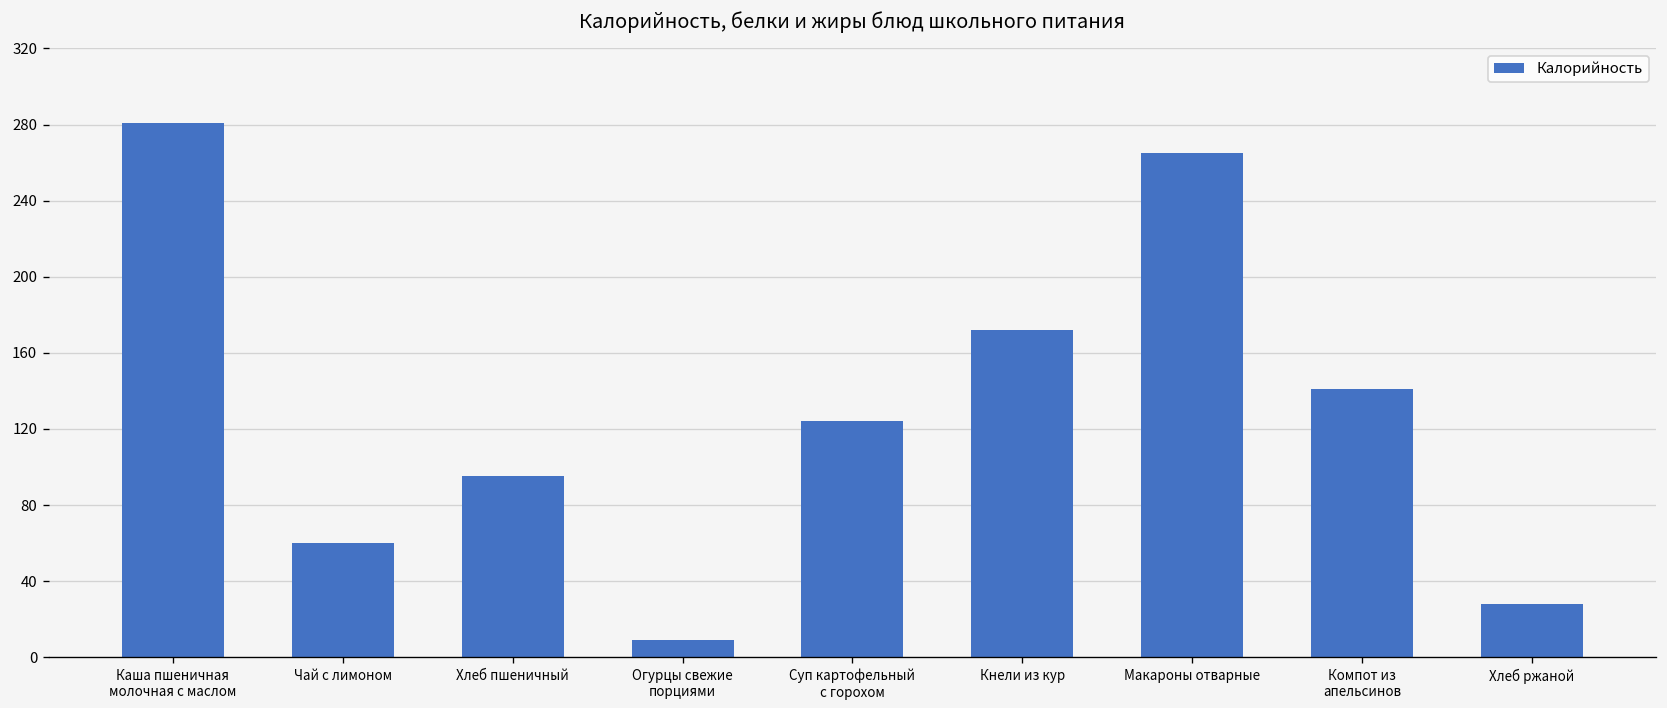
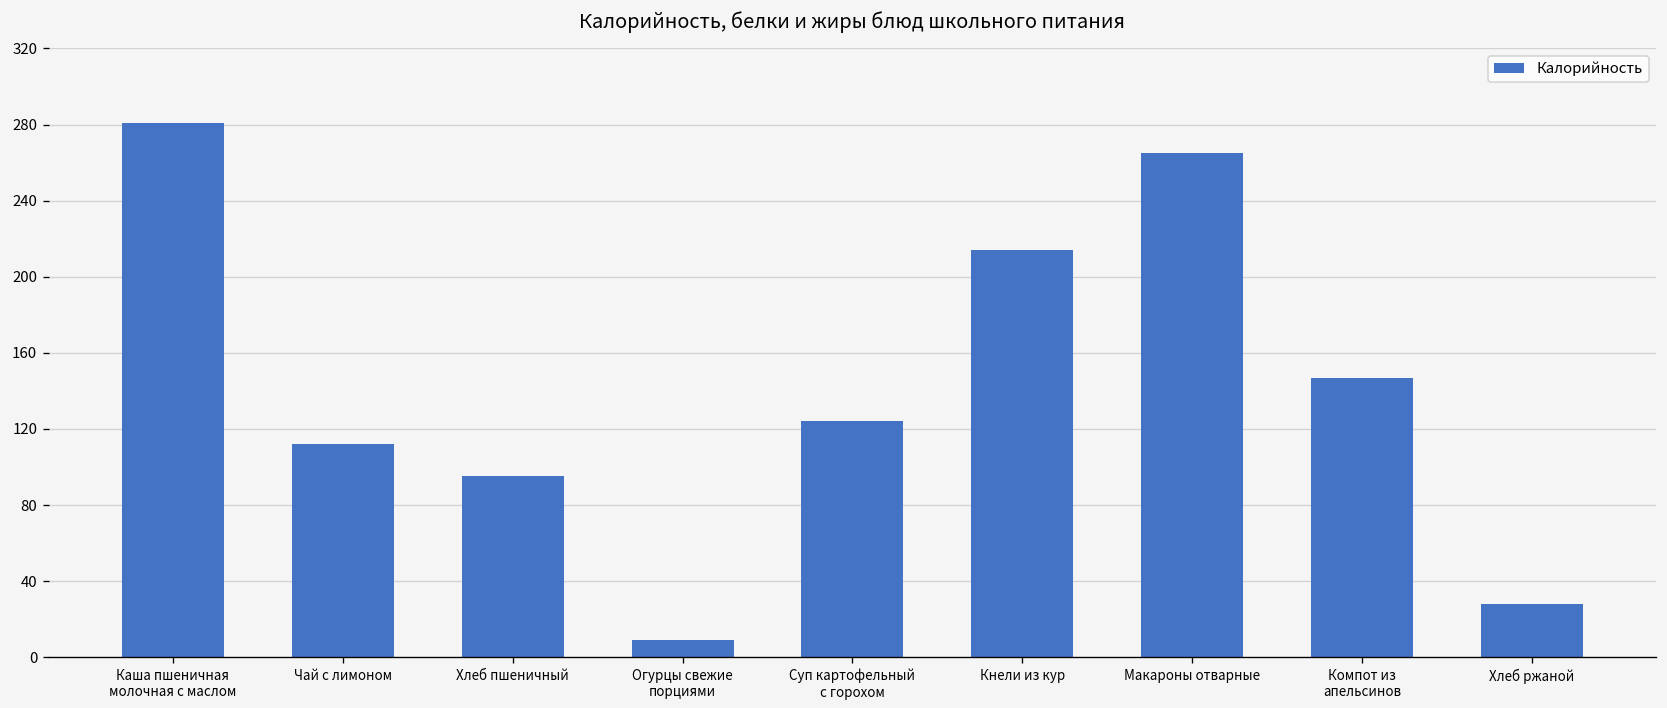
  {
    "Каша пшеничная молочная с маслом": 281,
-   "Чай с лимоном": 60,
+   "Чай с лимоном": 112,
    "Хлеб пшеничный": 95,
    "Огурцы свежие порциями": 9,
    "Суп картофельный с горохом": 124,
-   "Кнели из кур": 172,
+   "Кнели из кур": 214,
    "Макароны отварные": 265,
-   "Компот из апельсинов": 141,
+   "Компот из апельсинов": 147,
    "Хлеб ржаной": 28
  }
